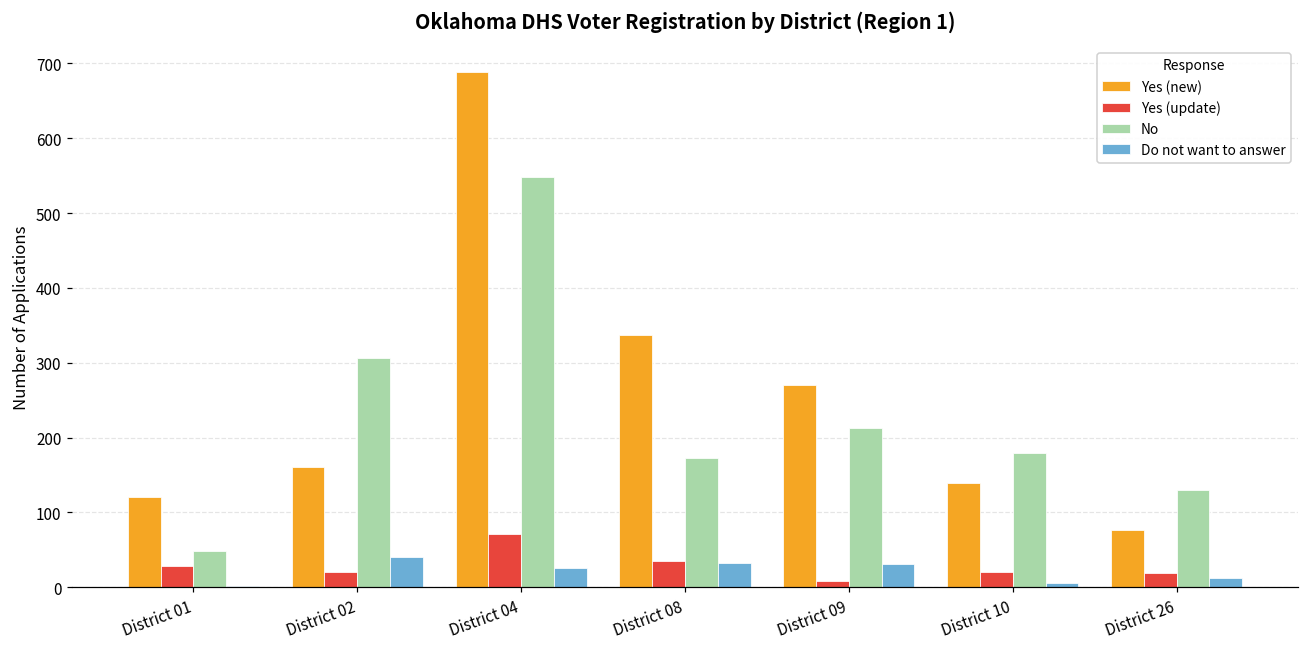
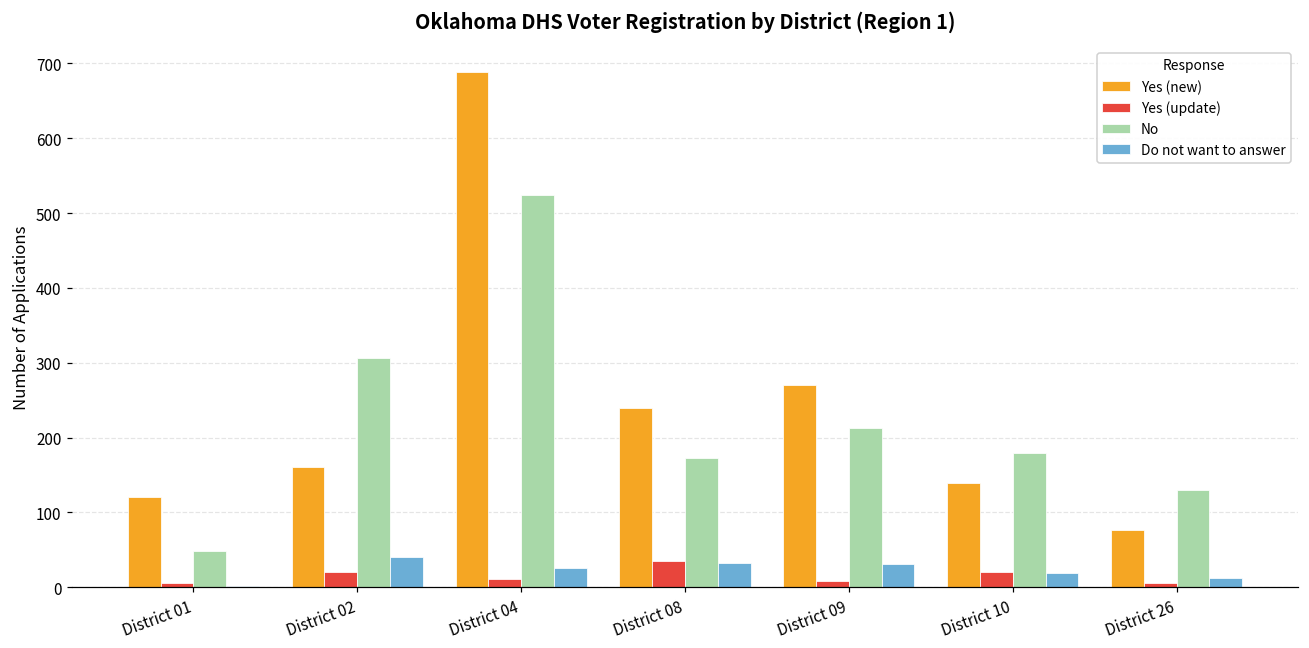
  {
    "Yes (new)": {
      "District 01": 120,
      "District 02": 160,
      "District 04": 690,
-     "District 08": 340,
+     "District 08": 240,
      "District 09": 270,
      "District 10": 140,
      "District 26": 80
    },
    "Yes (update)": {
-     "District 01": 30,
+     "District 01": 10,
      "District 02": 20,
-     "District 04": 70,
+     "District 04": 10,
      "District 08": 40,
      "District 09": 10,
      "District 10": 20,
-     "District 26": 20
+     "District 26": 10
    },
    "No": {
      "District 01": 50,
      "District 02": 310,
-     "District 04": 550,
+     "District 04": 520,
      "District 08": 170,
      "District 09": 210,
      "District 10": 180,
      "District 26": 130
    },
    "Do not want to answer": {
      "District 02": 40,
      "District 04": 30,
      "District 08": 30,
      "District 09": 30,
-     "District 10": 10,
+     "District 10": 20,
      "District 26": 10
    }
  }
